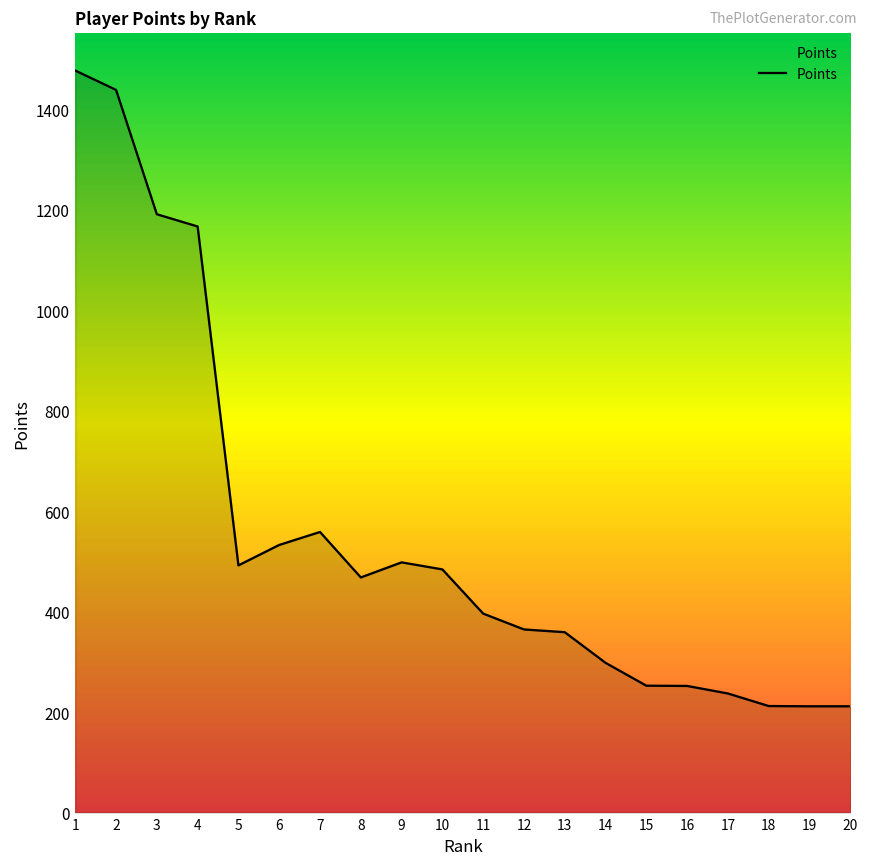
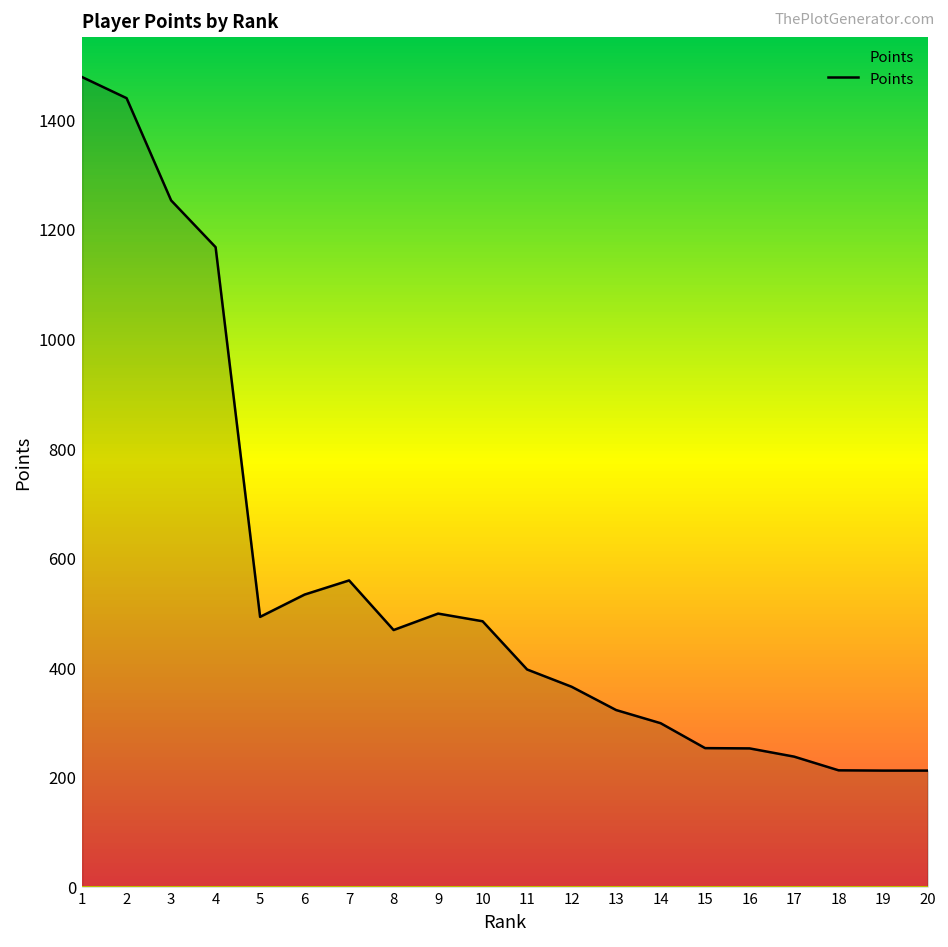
  {
    "1": 1480,
    "2": 1440,
-   "3": 1190,
+   "3": 1250,
    "4": 1170,
    "5": 490,
    "6": 530,
    "7": 560,
    "8": 470,
    "9": 500,
    "10": 480,
    "11": 400,
    "12": 360,
-   "13": 360,
+   "13": 320,
    "14": 300,
    "15": 250,
    "16": 250,
    "17": 240,
    "18": 210,
    "19": 210,
    "20": 210
  }
